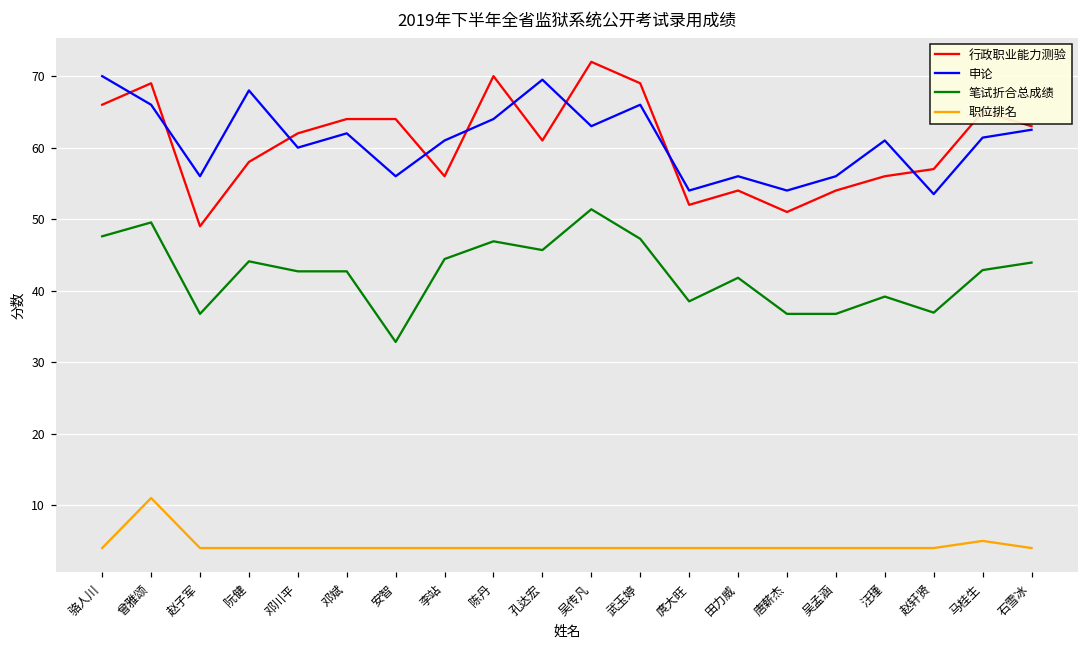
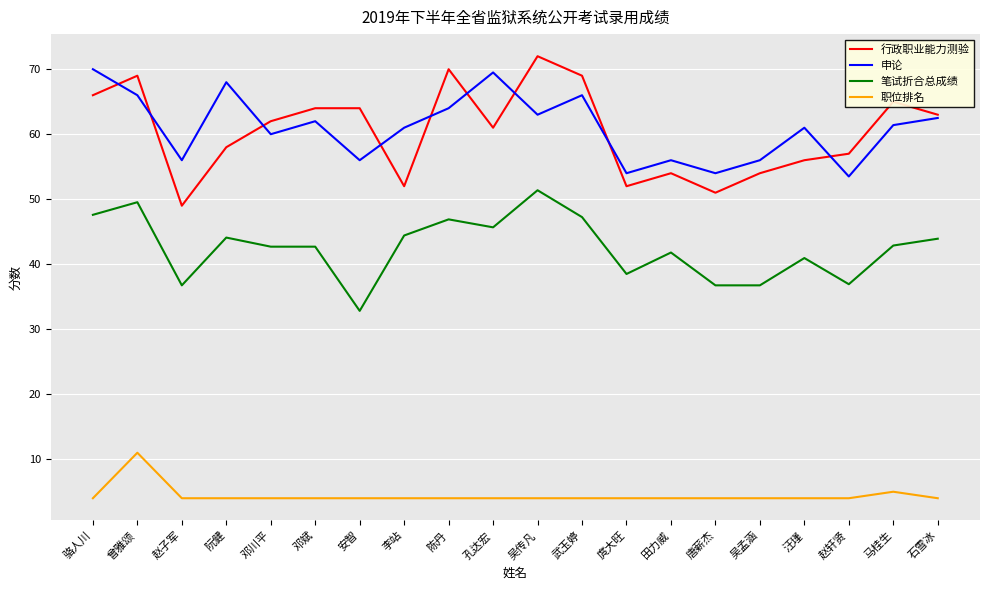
  {
    "行政职业能力测验": {
      "骆人川": 66,
      "曾雅颂": 69,
      "赵子军": 49,
      "阮健": 58,
      "邓川平": 62,
      "邓斌": 64,
      "安智": 64,
-     "李站": 56,
+     "李站": 52,
      "陈丹": 70,
      "孔达宏": 61,
      "吴传凡": 72,
      "武玉婷": 69,
      "庹大旺": 52,
      "田力威": 54,
      "唐薪杰": 51,
      "吴孟涵": 54,
      "汪瑾": 56,
      "赵轩贤": 57,
      "石雪冰": 63
    },
    "申论": {
      "骆人川": 70,
      "曾雅颂": 66,
      "赵子军": 56,
      "阮健": 68,
      "邓川平": 60,
      "邓斌": 62,
      "安智": 56,
      "李站": 61,
      "陈丹": 64,
      "孔达宏": 70,
      "吴传凡": 63,
      "武玉婷": 66,
      "庹大旺": 54,
      "田力威": 56,
      "唐薪杰": 54,
      "吴孟涵": 56,
      "汪瑾": 61,
      "赵轩贤": 54,
      "马桂生": 61,
      "石雪冰": 63
    },
    "笔试折合总成绩": {
      "骆人川": 48,
      "曾雅颂": 50,
      "赵子军": 37,
      "阮健": 44,
      "邓川平": 43,
      "邓斌": 43,
      "安智": 33,
      "李站": 44,
      "陈丹": 47,
      "孔达宏": 46,
      "吴传凡": 51,
      "武玉婷": 47,
      "庹大旺": 39,
      "田力威": 42,
      "唐薪杰": 37,
      "吴孟涵": 37,
-     "汪瑾": 39,
+     "汪瑾": 41,
      "赵轩贤": 37,
      "马桂生": 43,
      "石雪冰": 44
    },
    "职位排名": {
      "骆人川": 4,
      "曾雅颂": 11,
      "赵子军": 4,
      "阮健": 4,
      "邓川平": 4,
      "邓斌": 4,
      "安智": 4,
      "李站": 4,
      "陈丹": 4,
      "孔达宏": 4,
      "吴传凡": 4,
      "武玉婷": 4,
      "庹大旺": 4,
      "田力威": 4,
      "唐薪杰": 4,
      "吴孟涵": 4,
      "汪瑾": 4,
      "赵轩贤": 4,
      "马桂生": 5,
      "石雪冰": 4
    }
  }
